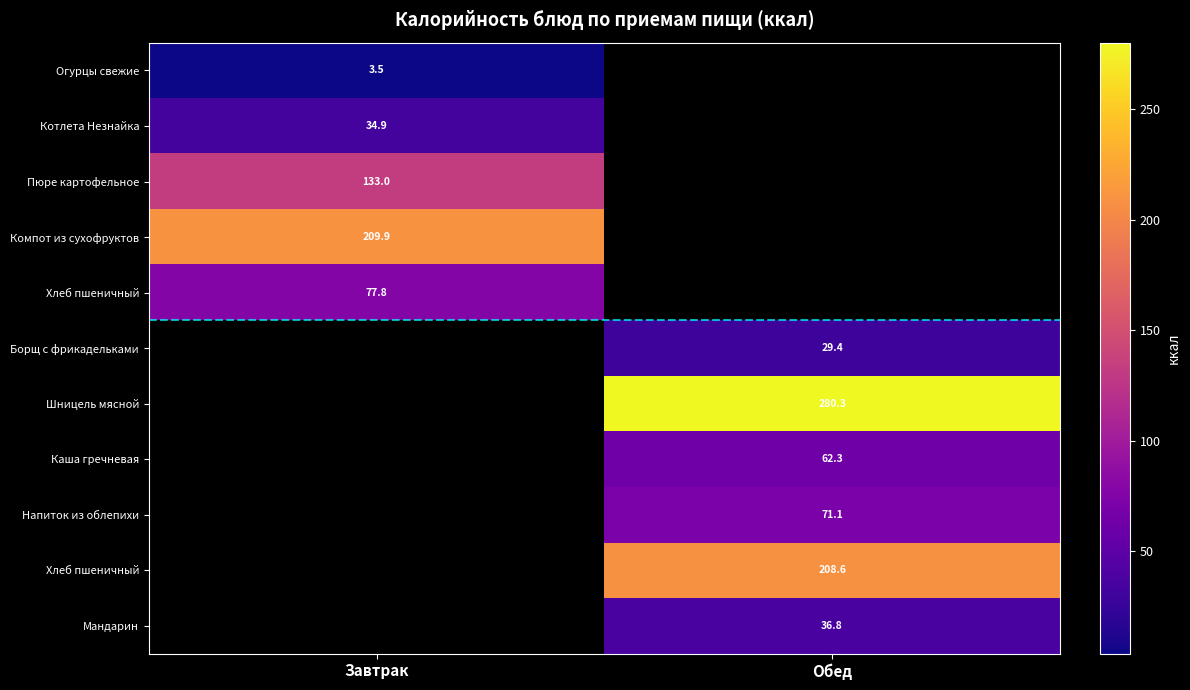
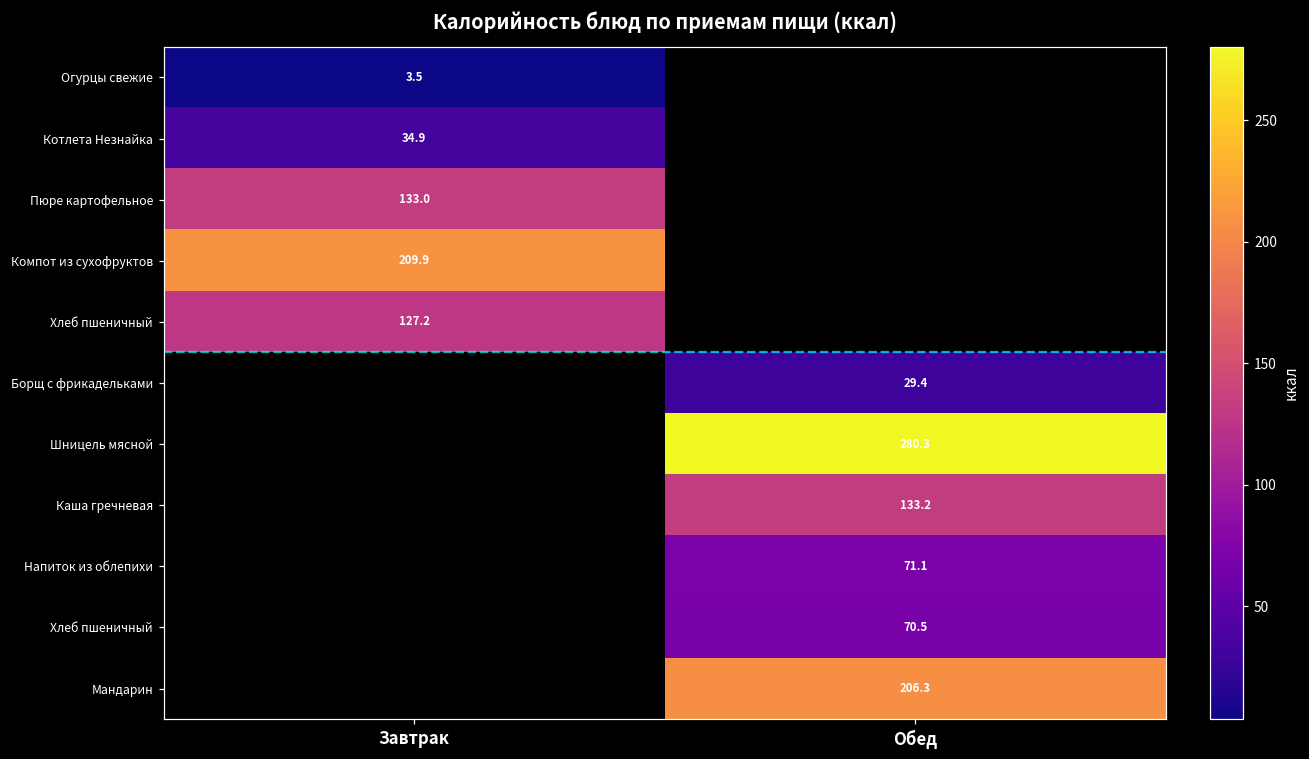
  {
    "Огурцы свежие": {
      "Завтрак": 3.5
    },
    "Котлета Незнайка": {
      "Завтрак": 34.9
    },
    "Пюре картофельное": {
      "Завтрак": 133.0
    },
    "Компот из сухофруктов": {
      "Завтрак": 209.9
    },
    "Хлеб пшеничный": {
-     "Завтрак": 77.8,
-     "Обед": 208.6
+     "Завтрак": 127.2,
+     "Обед": 70.5
    },
    "Борщ с фрикадельками": {
      "Обед": 29.4
    },
    "Шницель мясной": {
      "Обед": 280.3
    },
    "Каша гречневая": {
-     "Обед": 62.3
+     "Обед": 133.2
    },
    "Напиток из облепихи": {
      "Обед": 71.1
    },
    "Мандарин": {
-     "Обед": 36.8
+     "Обед": 206.3
    }
  }
